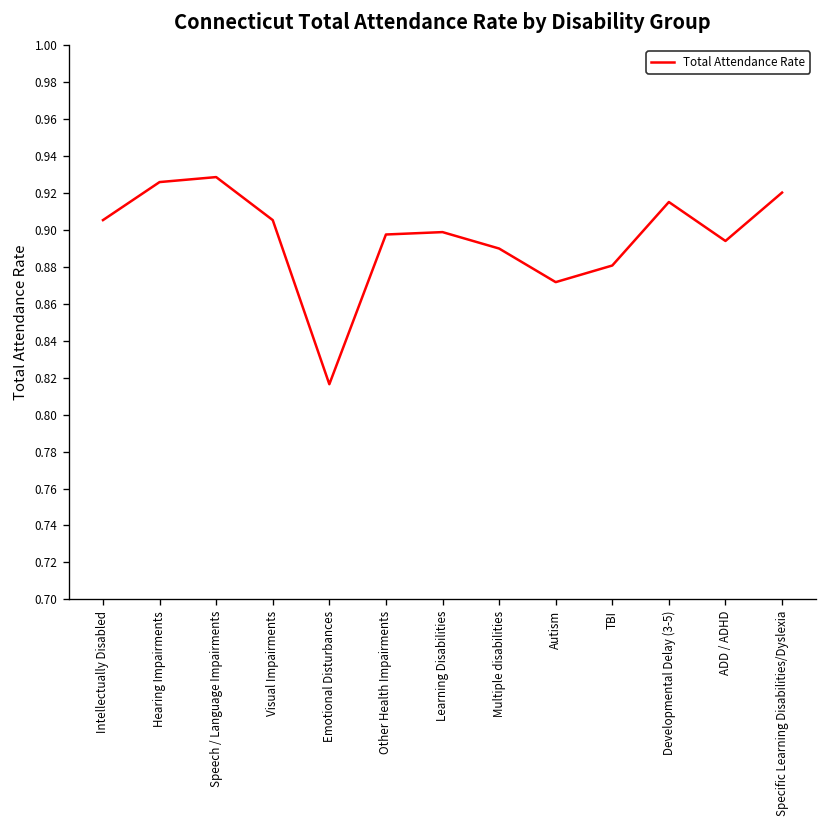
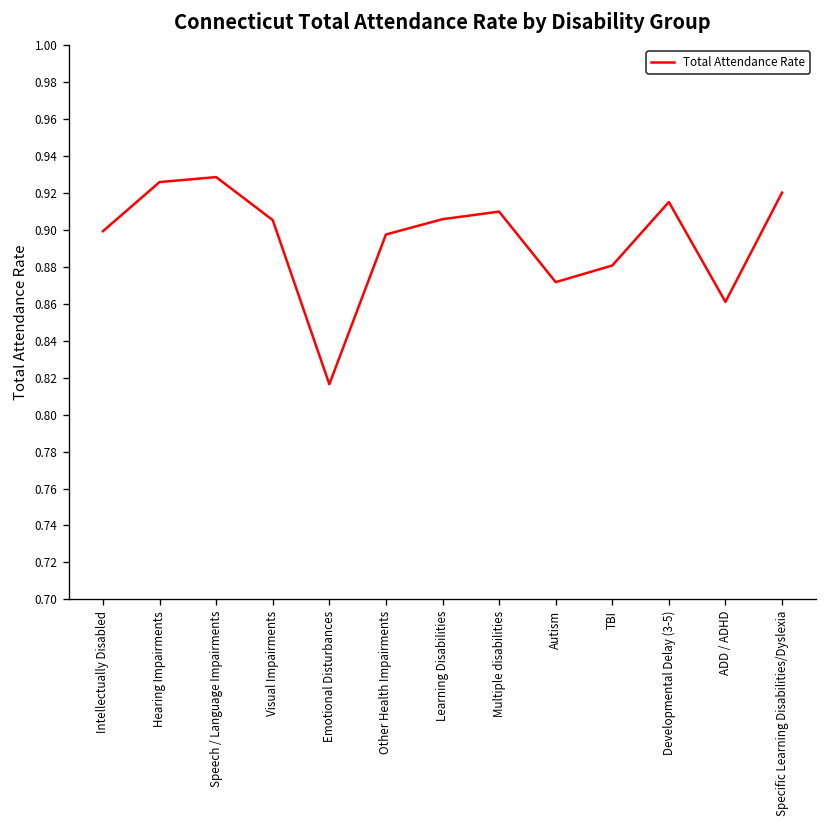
  {
-   "Intellectually Disabled": 0.905,
+   "Intellectually Disabled": 0.899,
    "Hearing Impairments": 0.926,
    "Speech / Language Impairments": 0.929,
    "Visual Impairments": 0.905,
    "Emotional Disturbances": 0.817,
    "Other Health Impairments": 0.898,
-   "Learning Disabilities": 0.899,
-   "Multiple disabilities": 0.89,
+   "Learning Disabilities": 0.906,
+   "Multiple disabilities": 0.91,
    "Autism": 0.872,
    "TBI": 0.881,
    "Developmental Delay (3-5)": 0.915,
-   "ADD / ADHD": 0.894,
+   "ADD / ADHD": 0.861,
    "Specific Learning Disabilities/Dyslexia": 0.920
  }
